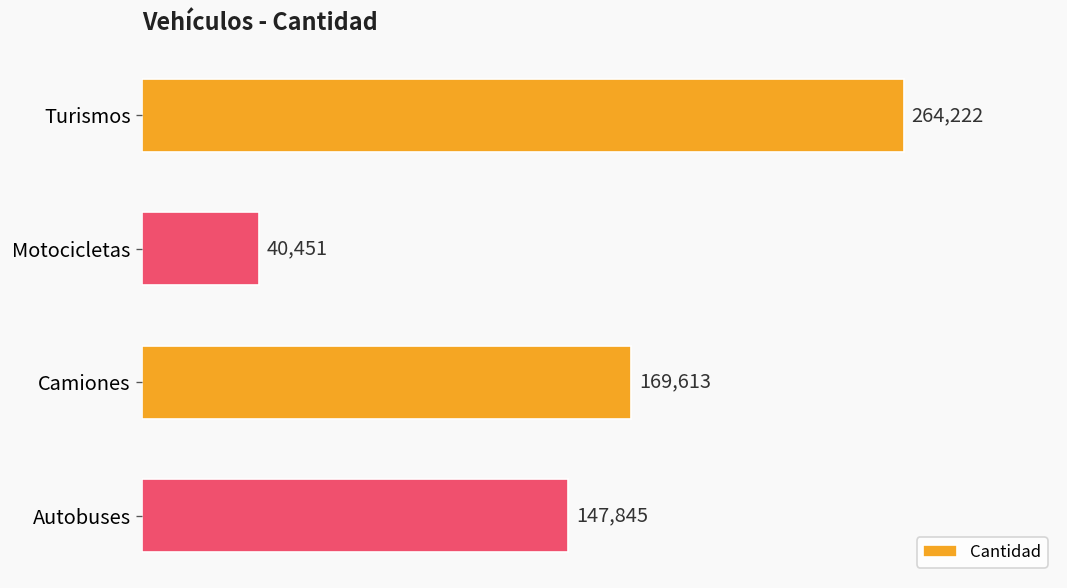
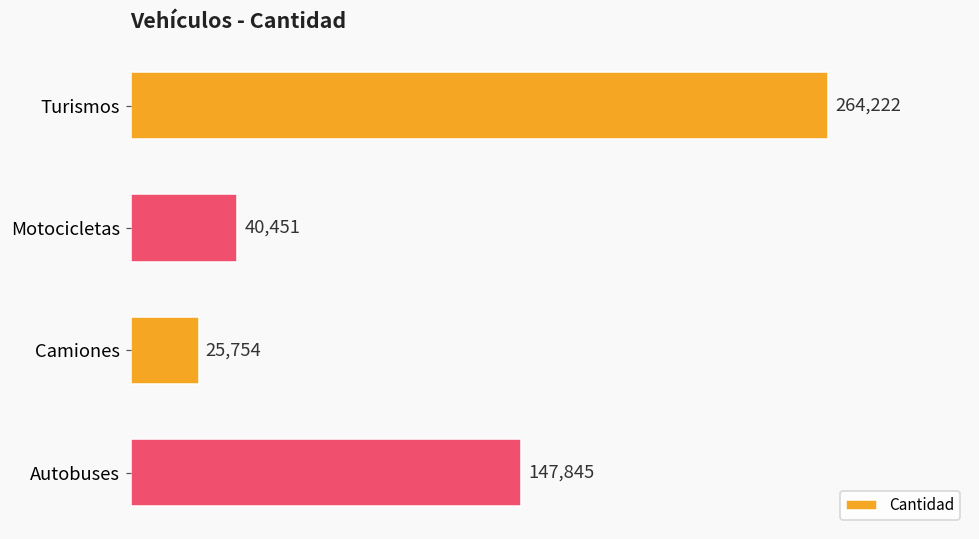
  {
    "Turismos": "264,222",
    "Motocicletas": "40,451",
-   "Camiones": "169,613",
+   "Camiones": "25,754",
    "Autobuses": "147,845"
  }
